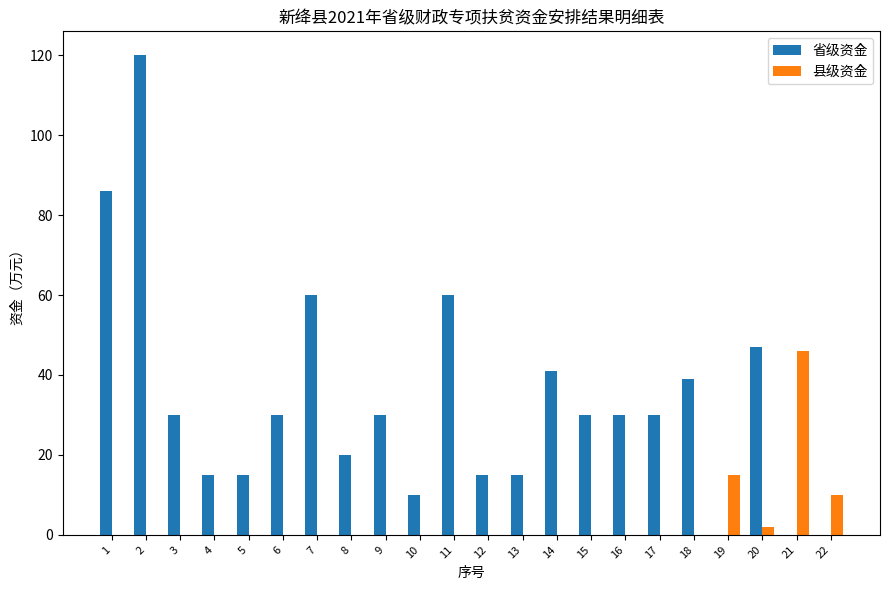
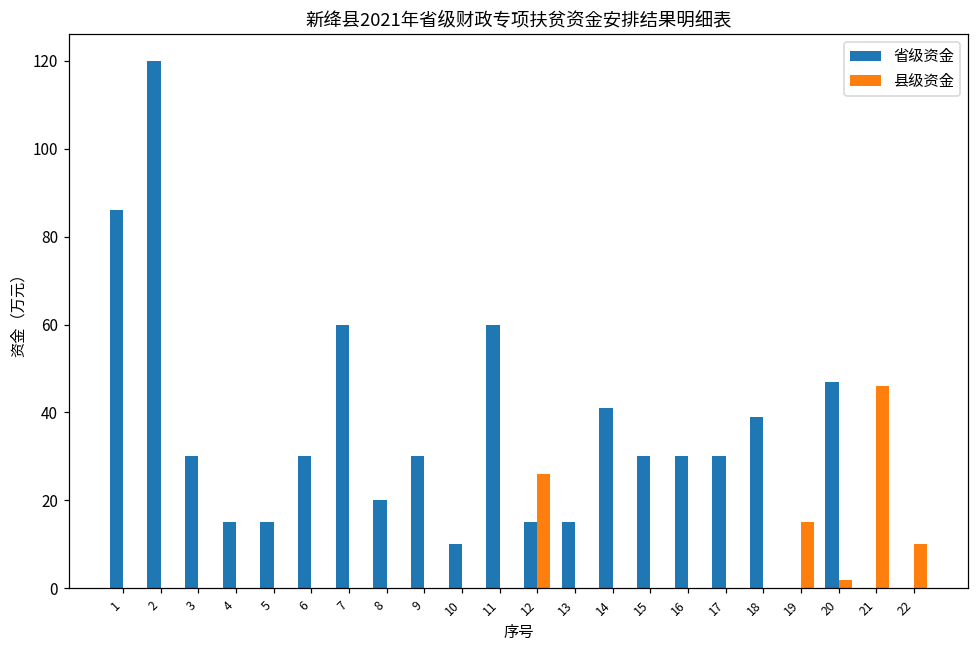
  {
    "省级资金": {
      "1": 86,
      "2": 120,
      "3": 30,
      "4": 15,
      "5": 15,
      "6": 30,
      "7": 60,
      "8": 20,
      "9": 30,
      "10": 10,
      "11": 60,
      "12": 15,
      "13": 15,
      "14": 41,
      "15": 30,
      "16": 30,
      "17": 30,
      "18": 39,
      "19": 0,
      "20": 47,
      "21": 0,
      "22": 0
    },
    "县级资金": {
      "1": 0,
      "2": 0,
      "3": 0,
      "4": 0,
      "5": 0,
      "6": 0,
      "7": 0,
      "8": 0,
      "9": 0,
      "10": 0,
      "11": 0,
-     "12": 0,
+     "12": 26,
      "13": 0,
      "14": 0,
      "15": 0,
      "16": 0,
      "17": 0,
      "18": 0,
      "19": 15,
      "20": 2,
      "21": 46,
      "22": 10
    }
  }
